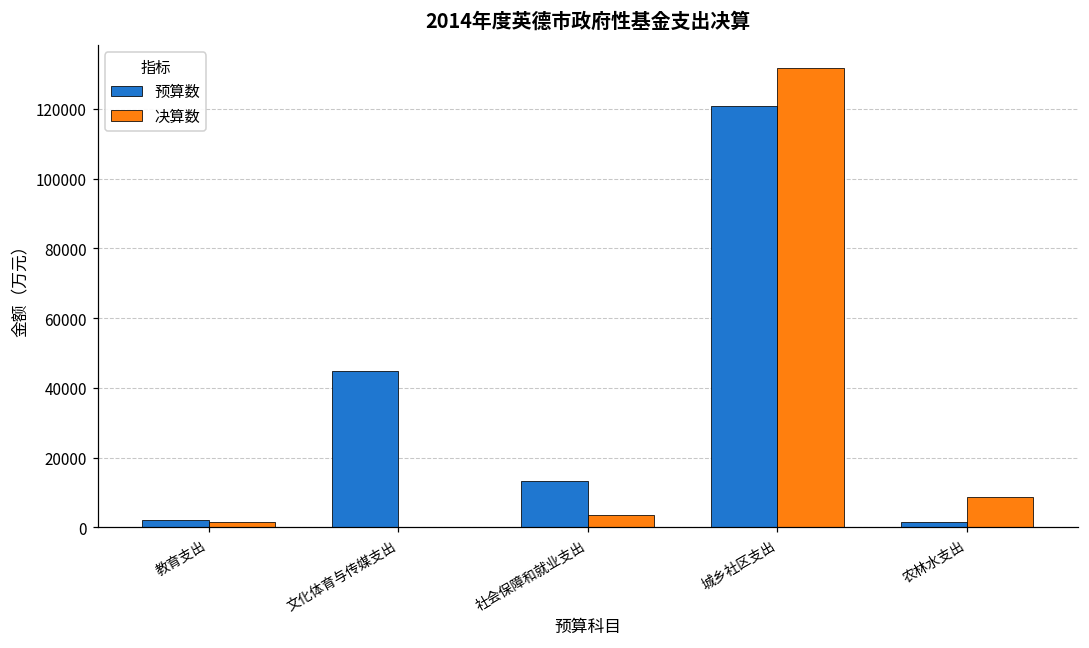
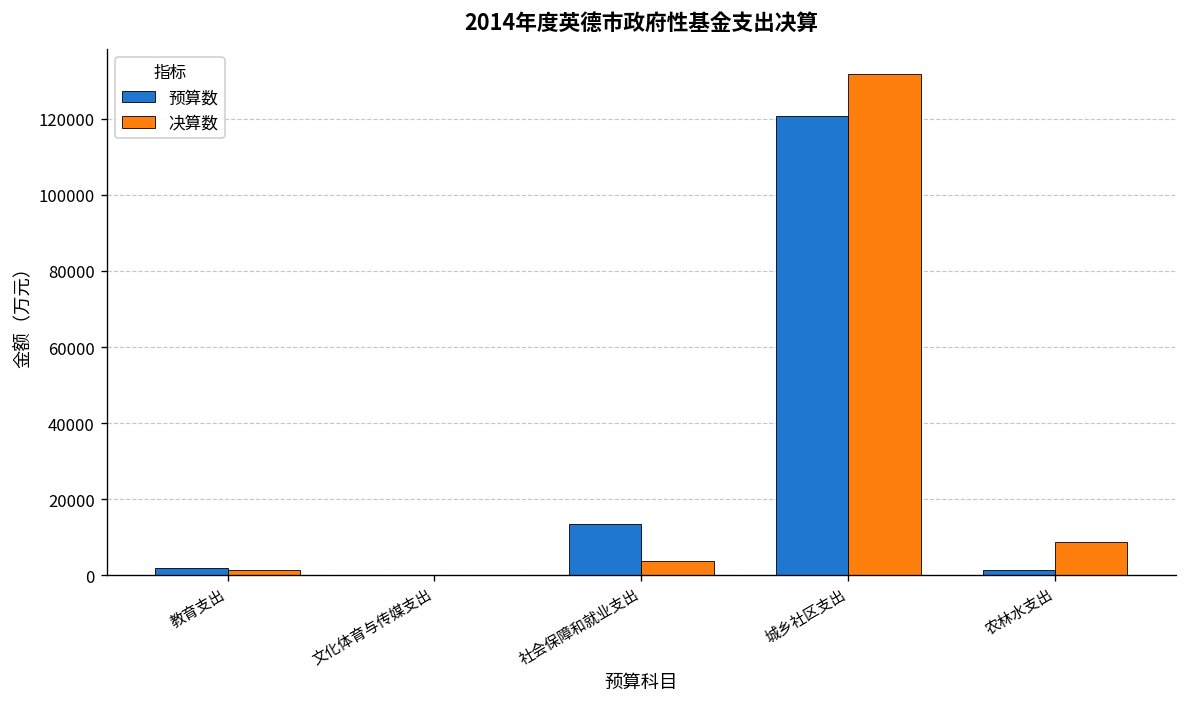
  {
    "预算数": {
      "教育支出": 2000,
-     "文化体育与传媒支出": 45000,
+     "文化体育与传媒支出": 0,
      "社会保障和就业支出": 13000,
      "城乡社区支出": 121000,
      "农林水支出": 1000
    },
    "决算数": {
      "教育支出": 1000,
      "社会保障和就业支出": 4000,
      "城乡社区支出": 132000,
      "农林水支出": 9000
    }
  }
